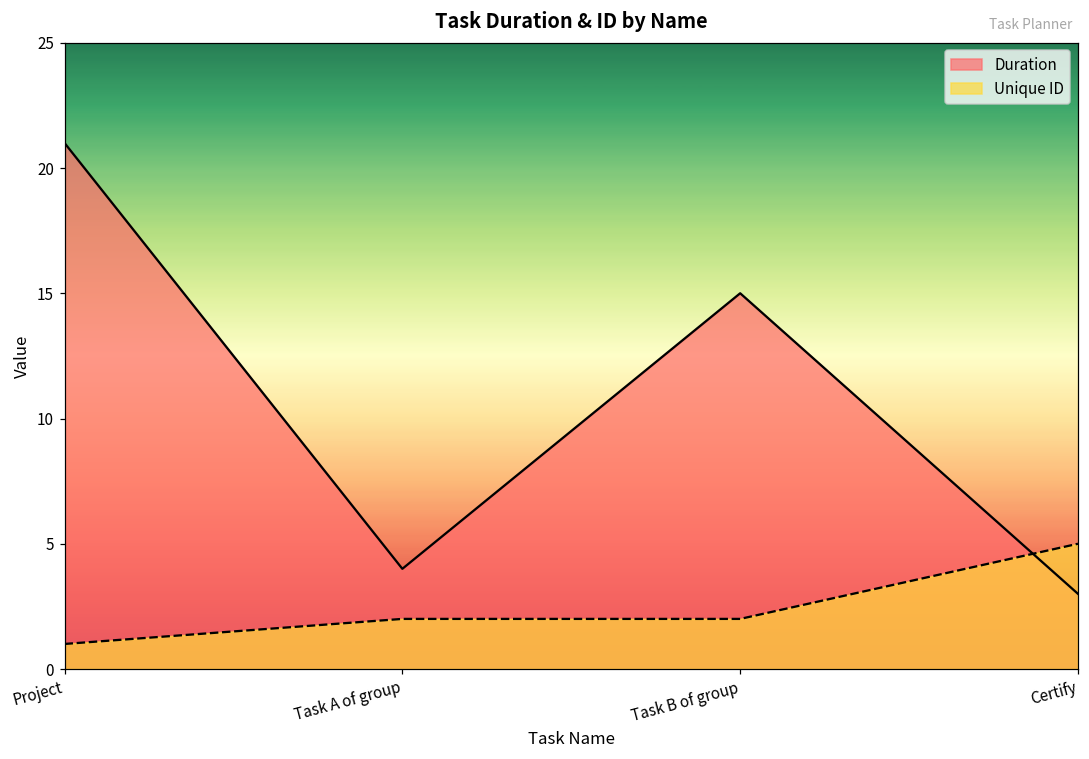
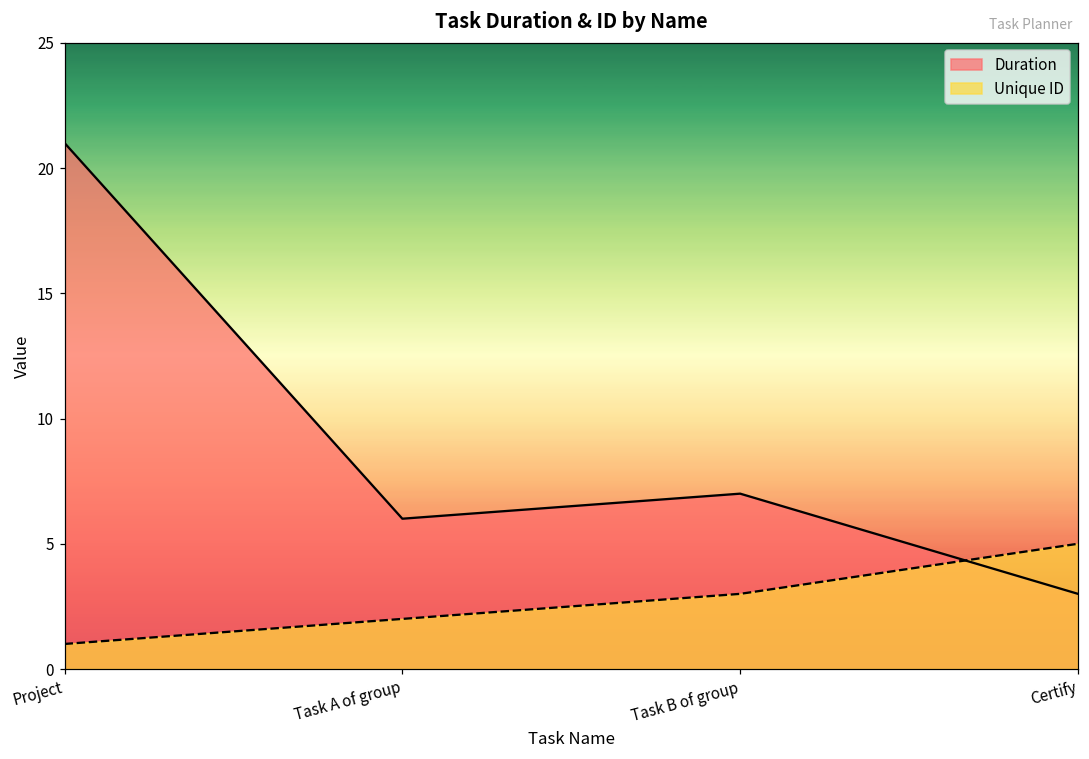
  {
    "Duration": {
      "Project": 21,
-     "Task A of group": 4,
-     "Task B of group": 15,
+     "Task A of group": 6,
+     "Task B of group": 7,
      "Certify": 3
    },
    "Unique ID": {
      "Project": 1,
      "Task A of group": 2,
-     "Task B of group": 2,
+     "Task B of group": 3,
      "Certify": 5
    }
  }
